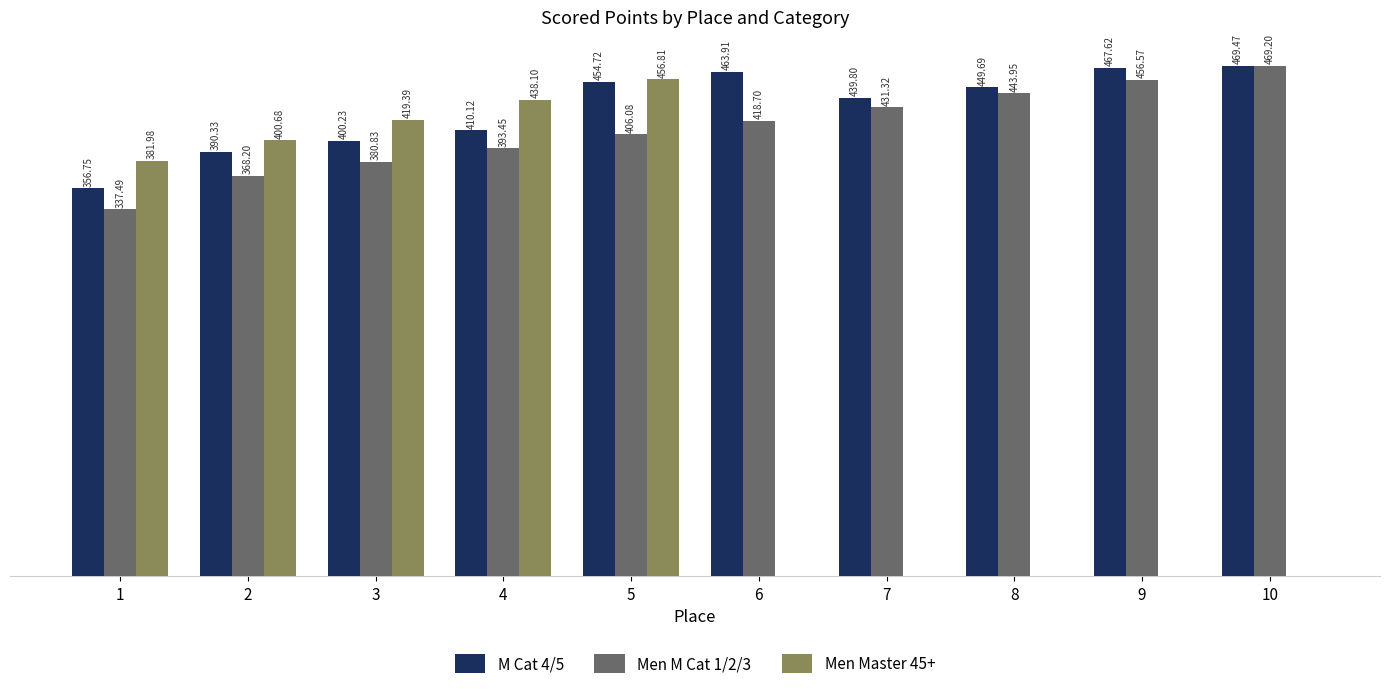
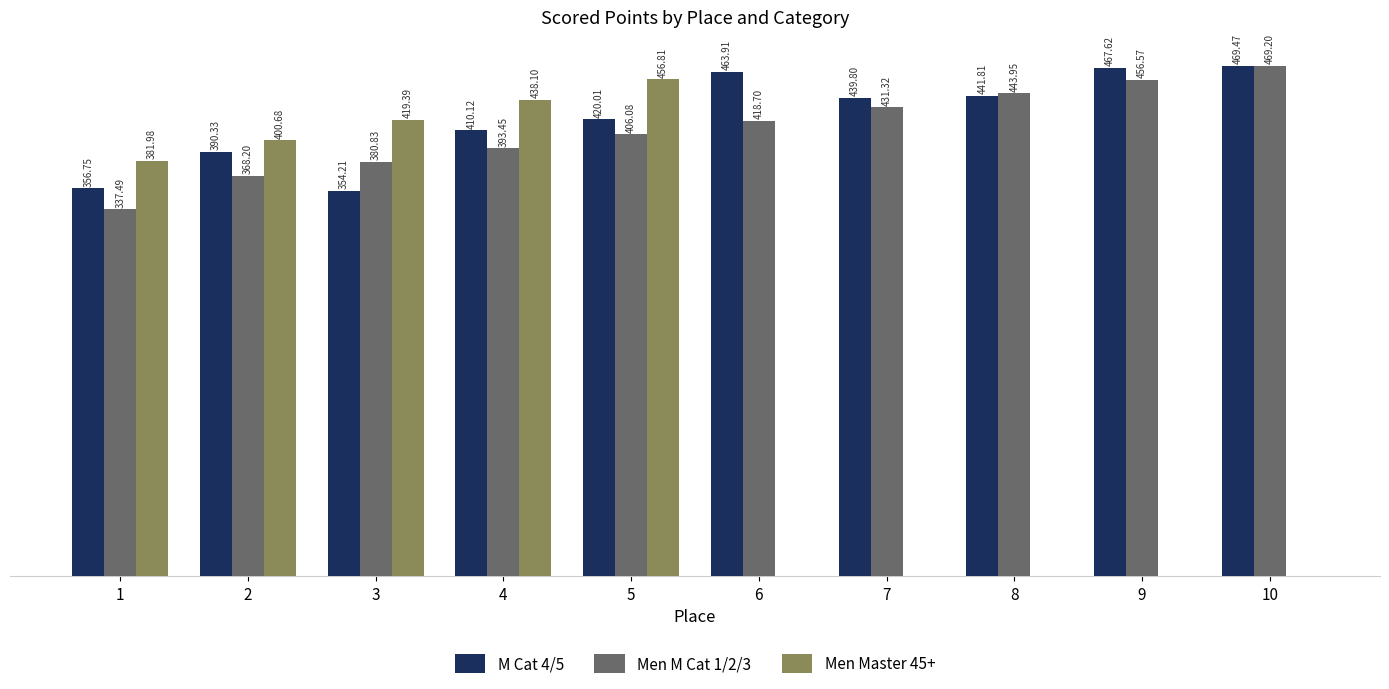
  {
    "M Cat 4/5": {
      "1": 356.75,
      "2": 390.33,
-     "3": 400.23,
+     "3": 354.21,
      "4": 410.12,
-     "5": 454.72,
+     "5": 420.01,
      "6": 463.91,
      "7": 439.80,
-     "8": 449.69,
+     "8": 441.81,
      "9": 467.62,
      "10": 469.47
    }
  }
